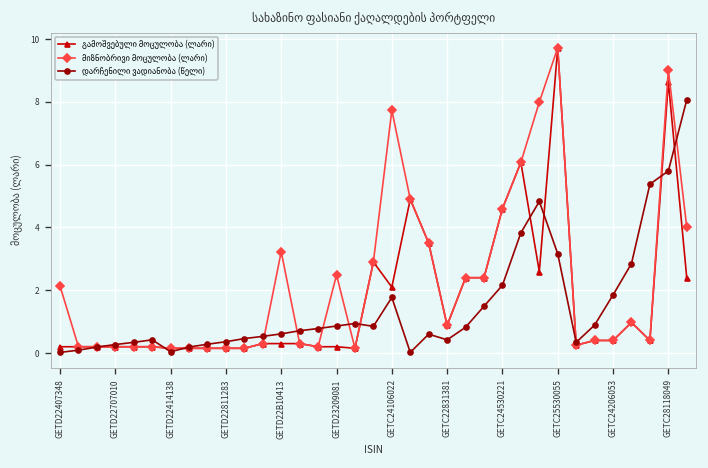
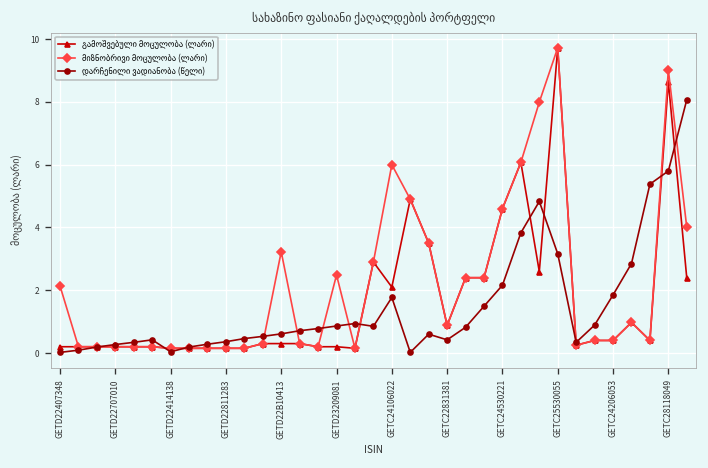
  {
    "მიზნობრივი მოცულობა (ლარი)": {
      "GETD22407348": 2.1,
      "GETD22B10413": 3.2,
      "GETD23209081": 2.5,
-     "GETC24106022": 7.7,
+     "GETC24106022": 6.0,
      "GETC28118049": 9.0
    }
  }
